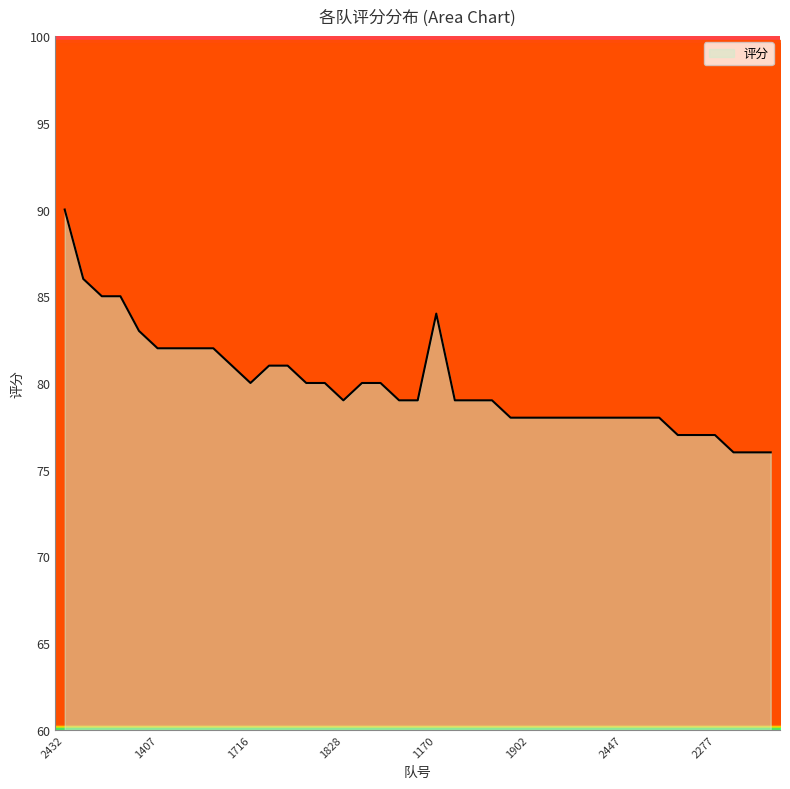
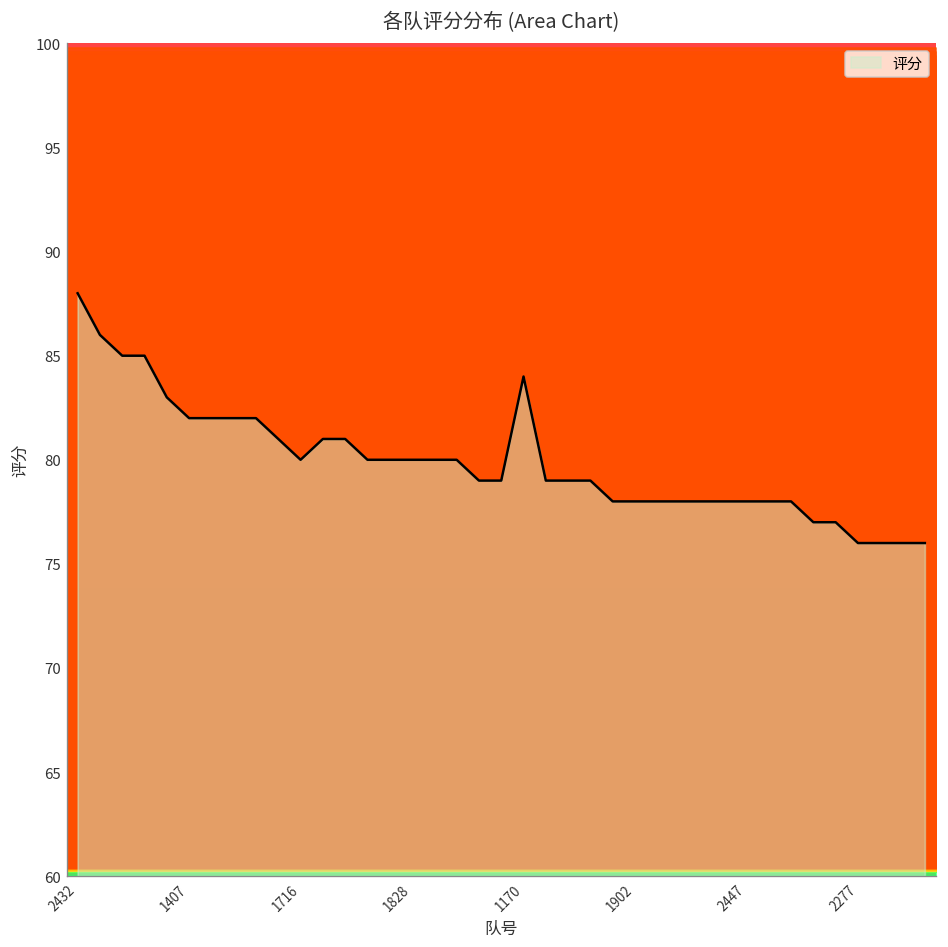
  {
    "评分": {
-     "2432": 90,
+     "2432": 88,
      "1407": 82,
      "1716": 80,
-     "1828": 79,
+     "1828": 80,
      "1170": 84,
      "1902": 78,
      "2447": 78,
-     "2277": 77
+     "2277": 76
    }
  }
